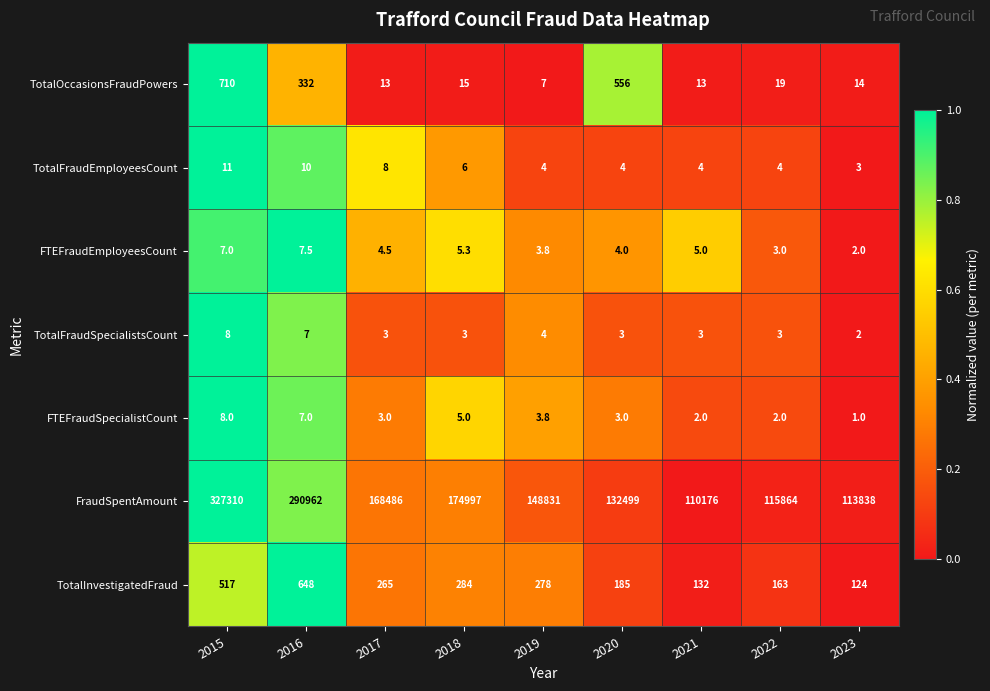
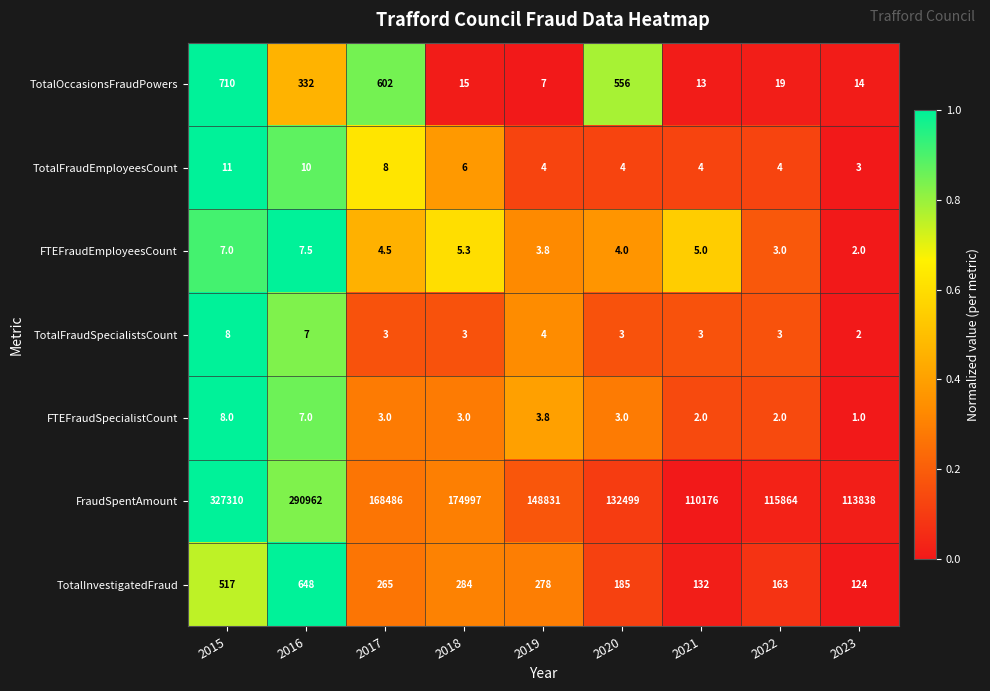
  {
    "TotalOccasionsFraudPowers": {
      "2015": 710,
      "2016": 332,
-     "2017": 13,
+     "2017": 602,
      "2018": 15,
      "2019": 7,
      "2020": 556,
      "2021": 13,
      "2022": 19,
      "2023": 14
    },
    "TotalFraudEmployeesCount": {
      "2015": 11,
      "2016": 10,
      "2017": 8,
      "2018": 6,
      "2019": 4,
      "2020": 4,
      "2021": 4,
      "2022": 4,
      "2023": 3
    },
    "FTEFraudEmployeesCount": {
      "2015": 7.0,
      "2016": 7.5,
      "2017": 4.5,
      "2018": 5.3,
      "2019": 3.8,
      "2020": 4.0,
      "2021": 5.0,
      "2022": 3.0,
      "2023": 2.0
    },
    "TotalFraudSpecialistsCount": {
      "2015": 8,
      "2016": 7,
      "2017": 3,
      "2018": 3,
      "2019": 4,
      "2020": 3,
      "2021": 3,
      "2022": 3,
      "2023": 2
    },
    "FTEFraudSpecialistCount": {
      "2015": 8.0,
      "2016": 7.0,
      "2017": 3.0,
-     "2018": 5.0,
+     "2018": 3.0,
      "2019": 3.8,
      "2020": 3.0,
      "2021": 2.0,
      "2022": 2.0,
      "2023": 1.0
    },
    "FraudSpentAmount": {
      "2015": 327310,
      "2016": 290962,
      "2017": 168486,
      "2018": 174997,
      "2019": 148831,
      "2020": 132499,
      "2021": 110176,
      "2022": 115864,
      "2023": 113838
    },
    "TotalInvestigatedFraud": {
      "2015": 517,
      "2016": 648,
      "2017": 265,
      "2018": 284,
      "2019": 278,
      "2020": 185,
      "2021": 132,
      "2022": 163,
      "2023": 124
    }
  }
